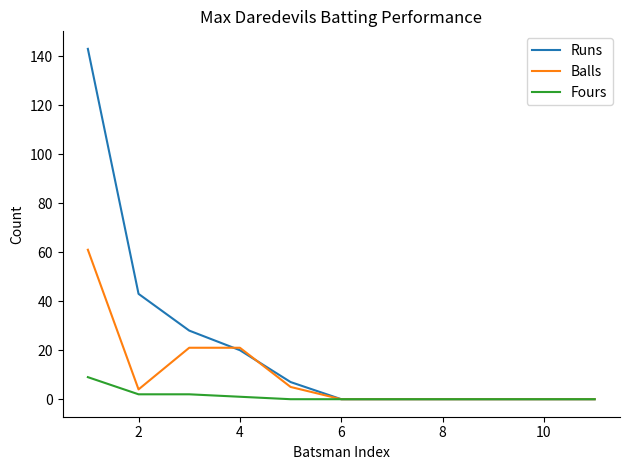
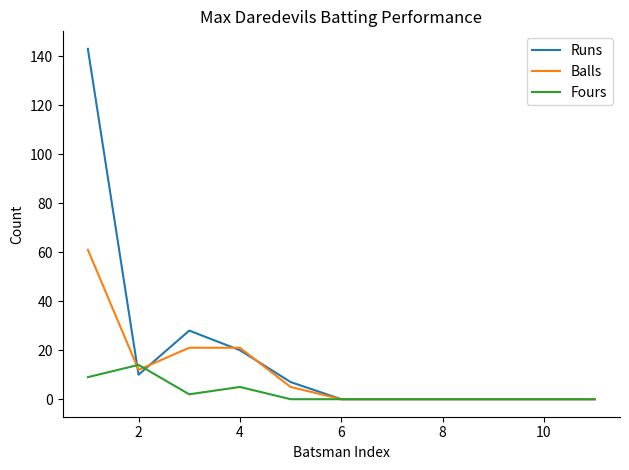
  {
    "Runs": {
-     "2": 43
+     "2": 10
    },
    "Balls": {
-     "2": 4
+     "2": 12
    },
    "Fours": {
-     "2": 2,
-     "4": 1
+     "2": 14,
+     "4": 5
    }
  }
